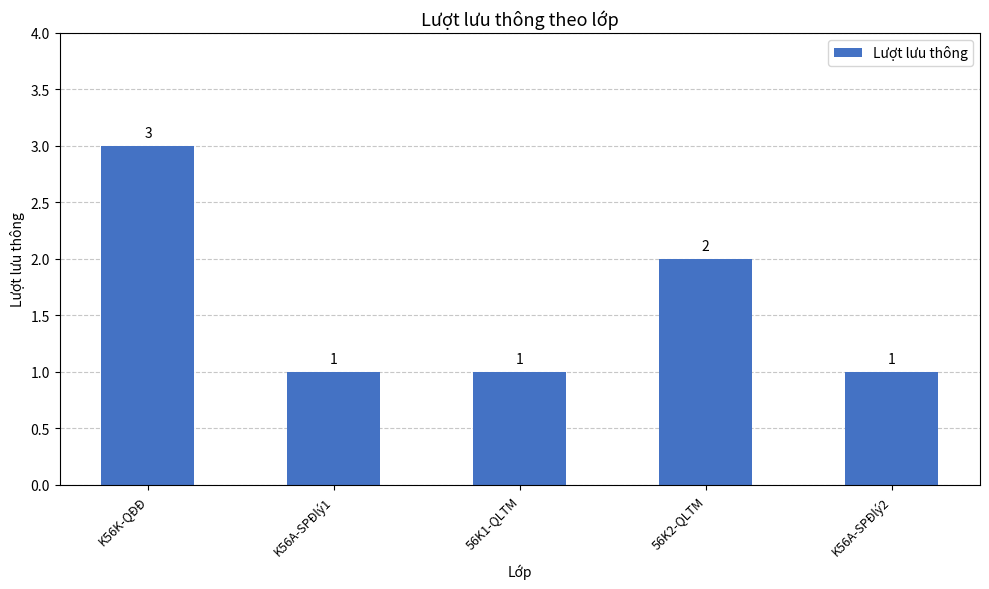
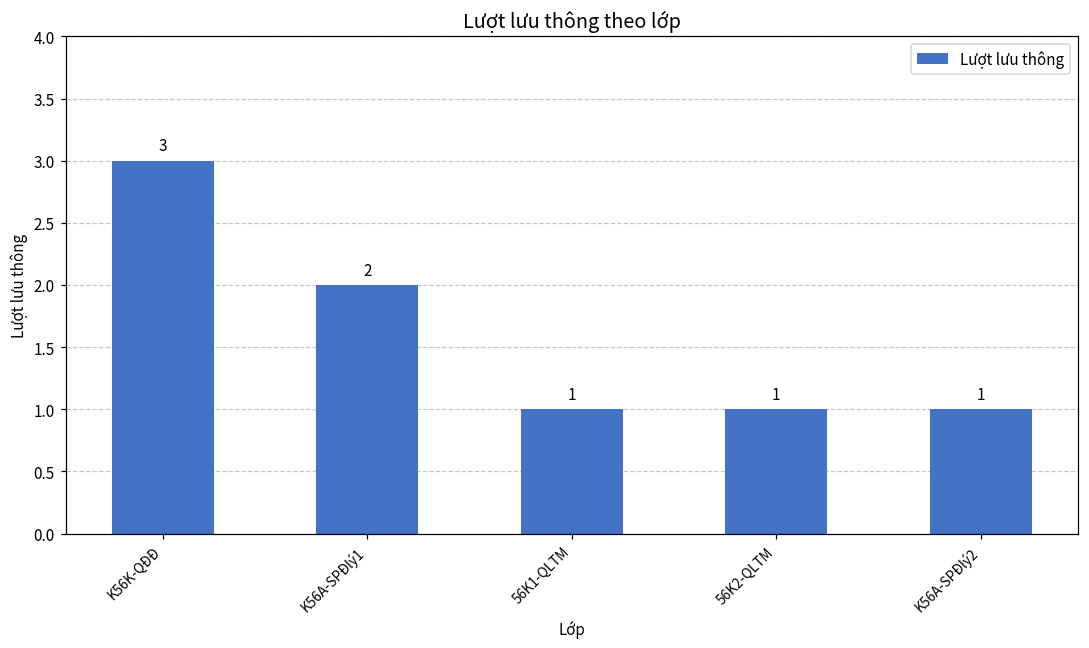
  {
    "K56K-QĐĐ": 3,
-   "K56A-SPĐlý1": 1,
+   "K56A-SPĐlý1": 2,
    "56K1-QLTM": 1,
-   "56K2-QLTM": 2,
+   "56K2-QLTM": 1,
    "K56A-SPĐlý2": 1
  }
